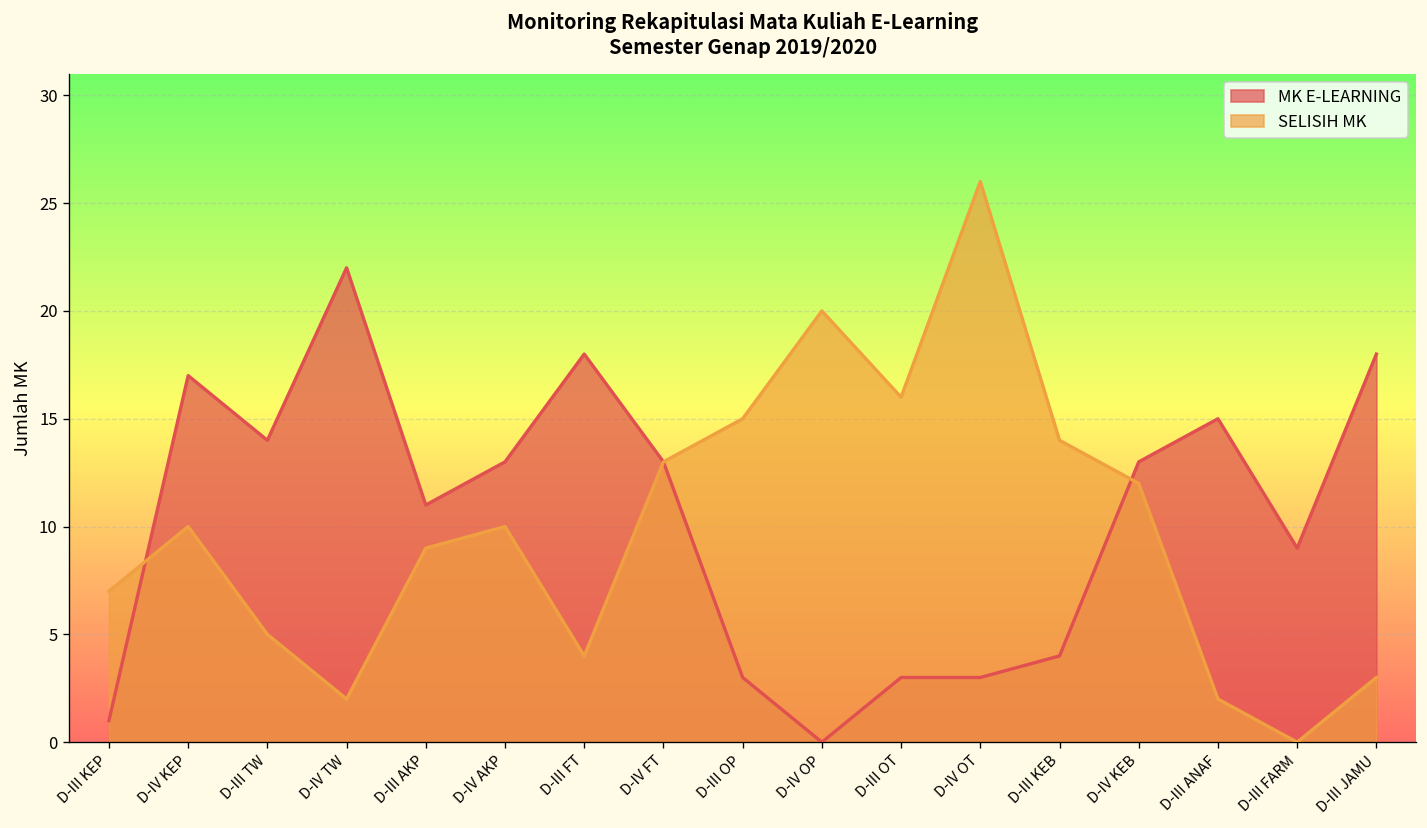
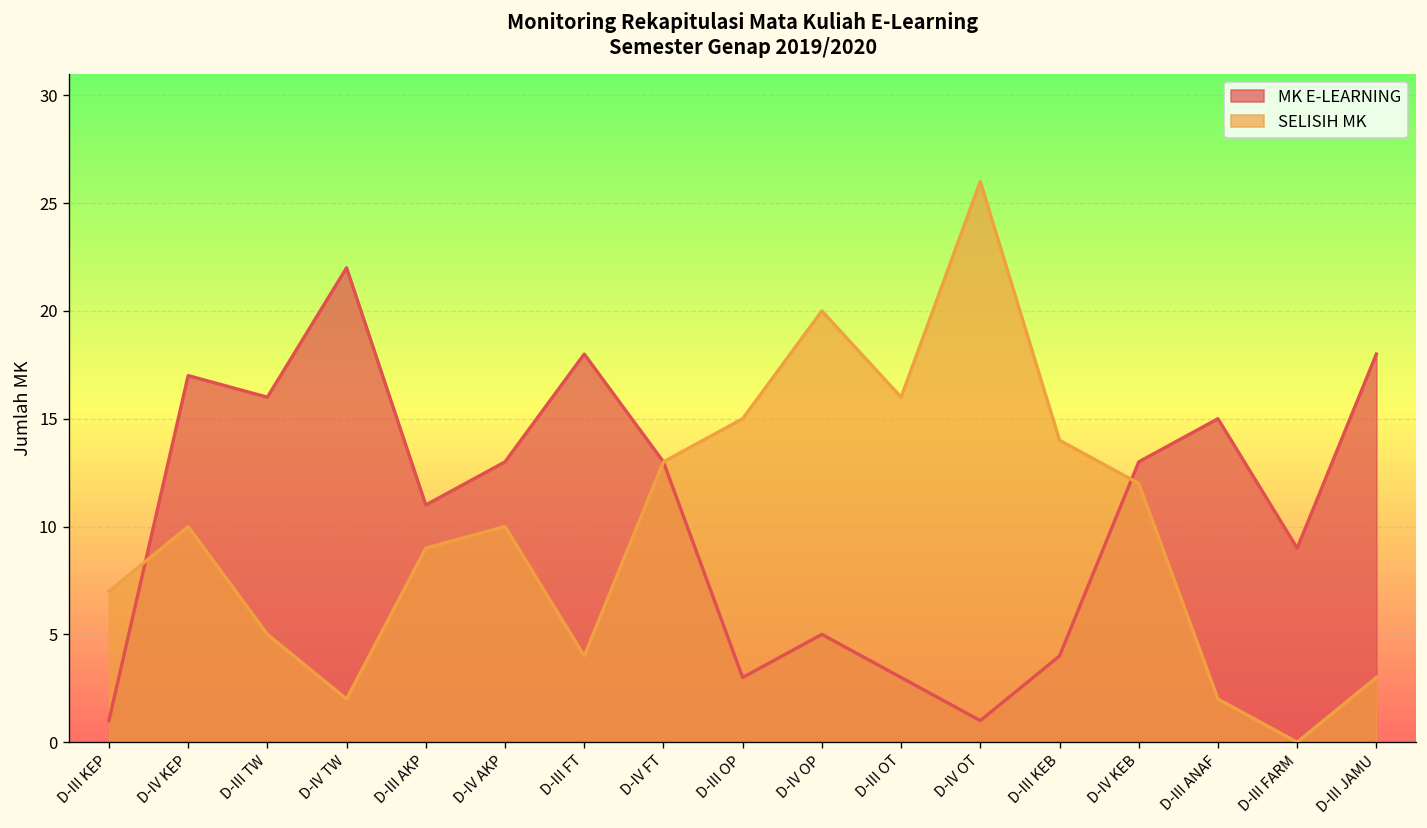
  {
    "MK E-LEARNING": {
      "D-III KEP": 1,
      "D-IV KEP": 17,
-     "D-III TW": 14,
+     "D-III TW": 16,
      "D-IV TW": 22,
      "D-III AKP": 11,
      "D-IV AKP": 13,
      "D-III FT": 18,
      "D-III OP": 3,
-     "D-IV OP": 0,
+     "D-IV OP": 5,
      "D-III OT": 3,
-     "D-IV OT": 3,
+     "D-IV OT": 1,
      "D-III KEB": 4,
      "D-IV KEB": 13,
      "D-III ANAF": 15,
      "D-III FARM": 9,
      "D-III JAMU": 18
    },
    "SELISIH MK": {
      "D-III KEP": 7,
      "D-IV KEP": 10,
      "D-III TW": 5,
      "D-IV TW": 2,
      "D-III AKP": 9,
      "D-IV AKP": 10,
      "D-III FT": 4,
      "D-III OP": 15,
      "D-IV OP": 20,
      "D-III OT": 16,
      "D-IV OT": 26,
      "D-III KEB": 14,
      "D-IV KEB": 12,
      "D-III ANAF": 2,
      "D-III FARM": 0,
      "D-III JAMU": 3
    }
  }
